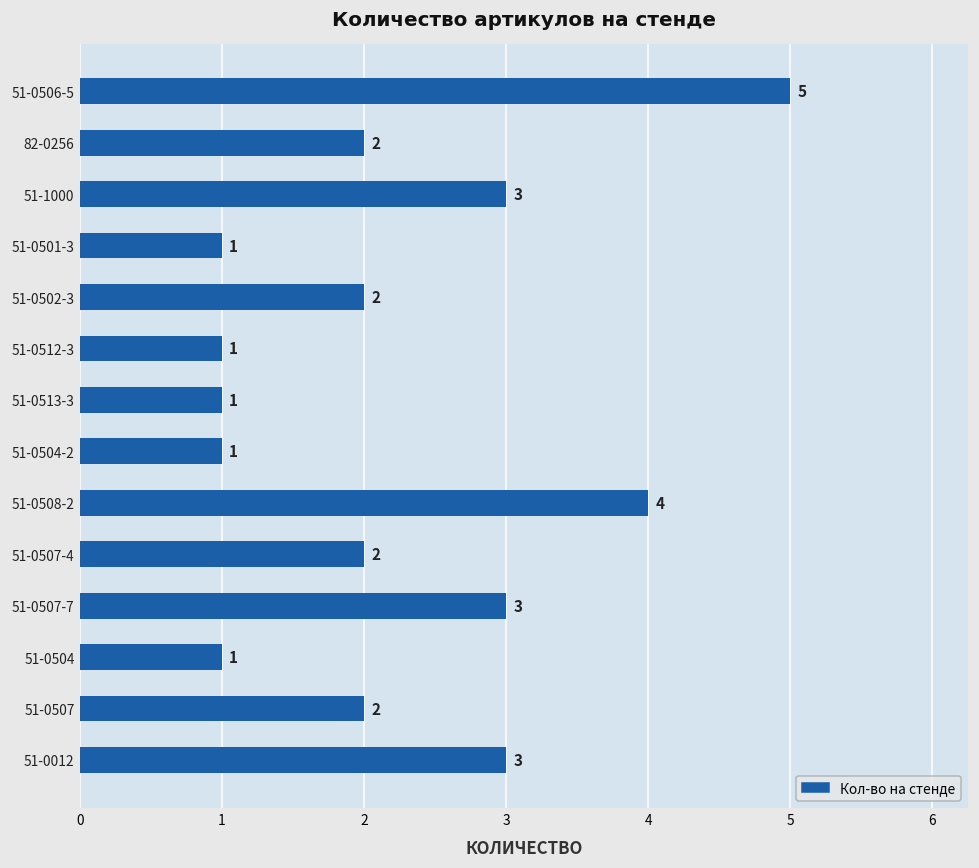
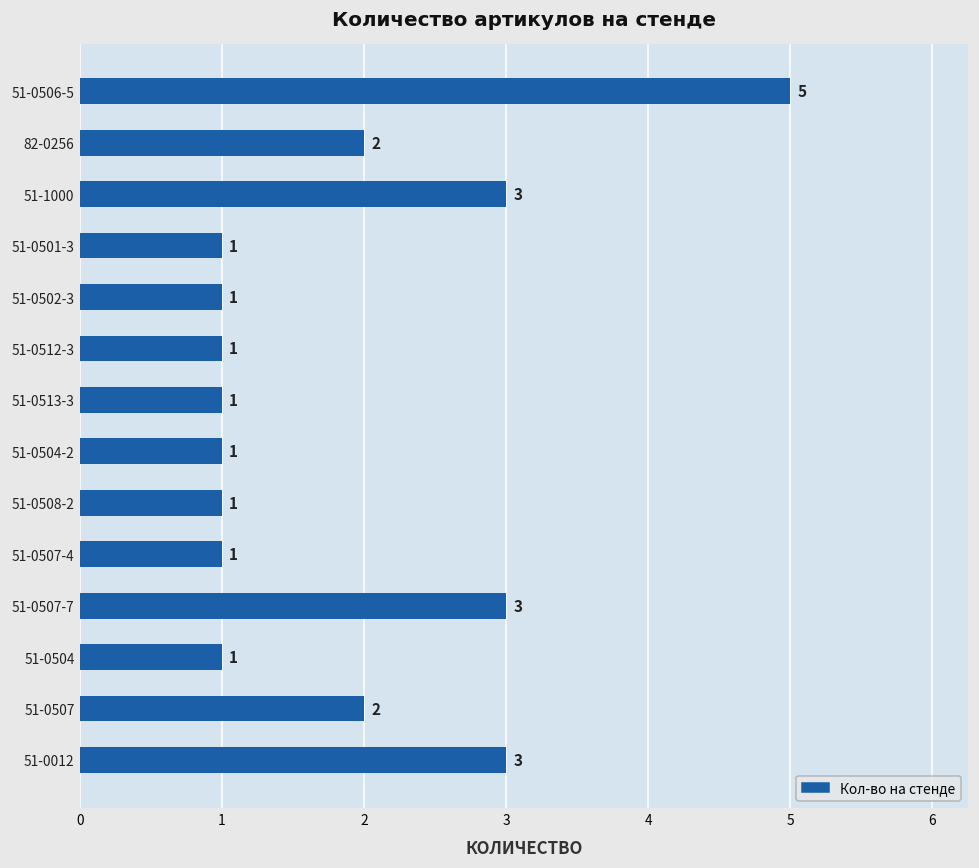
  {
    "51-0506-5": 5,
    "82-0256": 2,
    "51-1000": 3,
    "51-0501-3": 1,
-   "51-0502-3": 2,
+   "51-0502-3": 1,
    "51-0512-3": 1,
    "51-0513-3": 1,
    "51-0504-2": 1,
-   "51-0508-2": 4,
-   "51-0507-4": 2,
+   "51-0508-2": 1,
+   "51-0507-4": 1,
    "51-0507-7": 3,
    "51-0504": 1,
    "51-0507": 2,
    "51-0012": 3
  }
